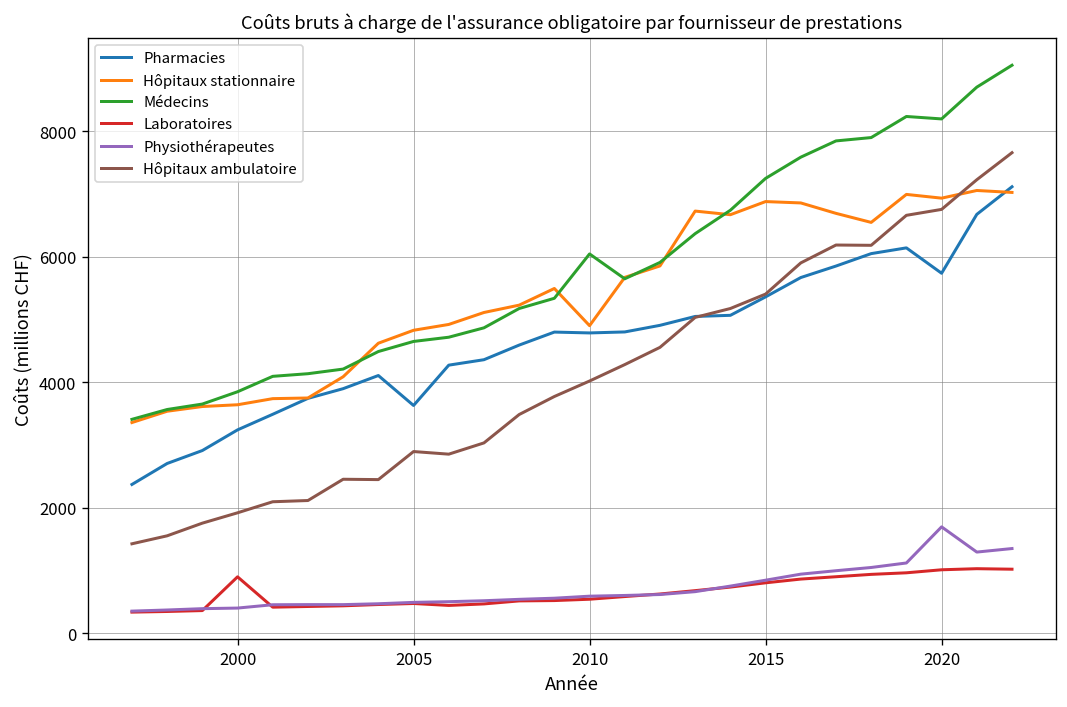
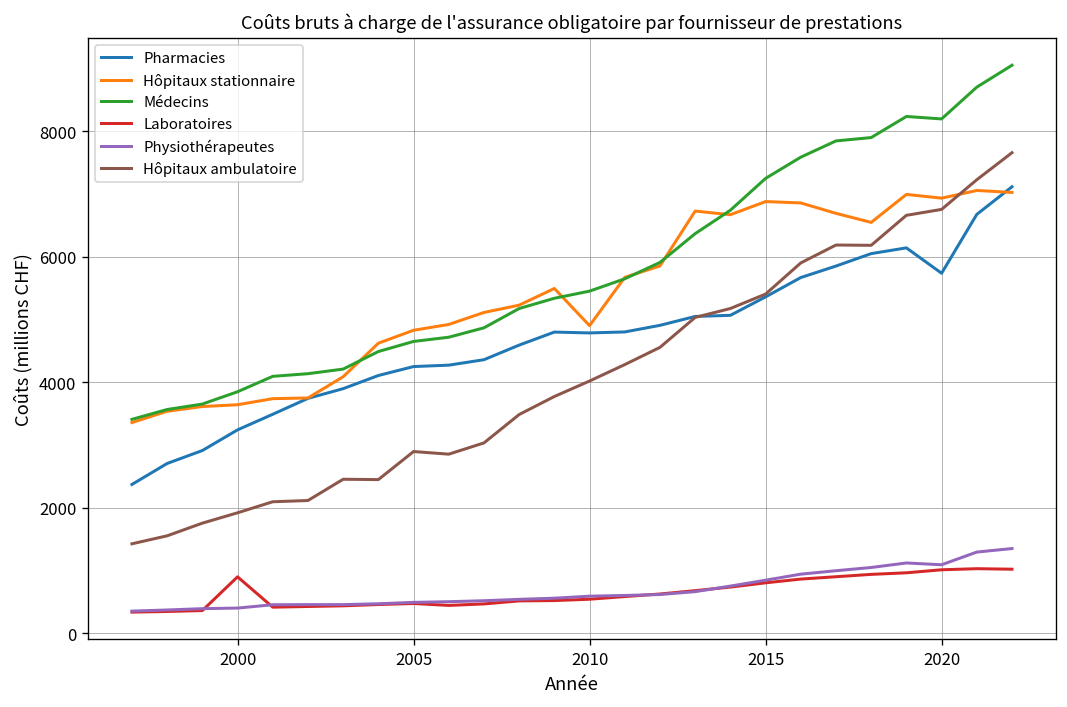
  {
    "Pharmacies": {
      "2000": 3200,
-     "2005": 3600,
+     "2005": 4300,
      "2010": 4800,
      "2020": 5700
    },
    "Hôpitaux stationnaire": {
      "2000": 3600,
      "2005": 4800,
      "2010": 4900,
      "2015": 6900,
      "2020": 6900
    },
    "Médecins": {
      "2000": 3900,
      "2005": 4700,
-     "2010": 6000,
+     "2010": 5500,
      "2015": 7300,
      "2020": 8200
    },
    "Laboratoires": {
      "2000": 900,
      "2010": 500,
      "2020": 1000
    },
    "Physiothérapeutes": {
      "2000": 400,
      "2010": 600,
-     "2020": 1700
+     "2020": 1100
    },
    "Hôpitaux ambulatoire": {
      "2000": 1900,
      "2005": 2900,
      "2010": 4000,
      "2020": 6800
    }
  }
